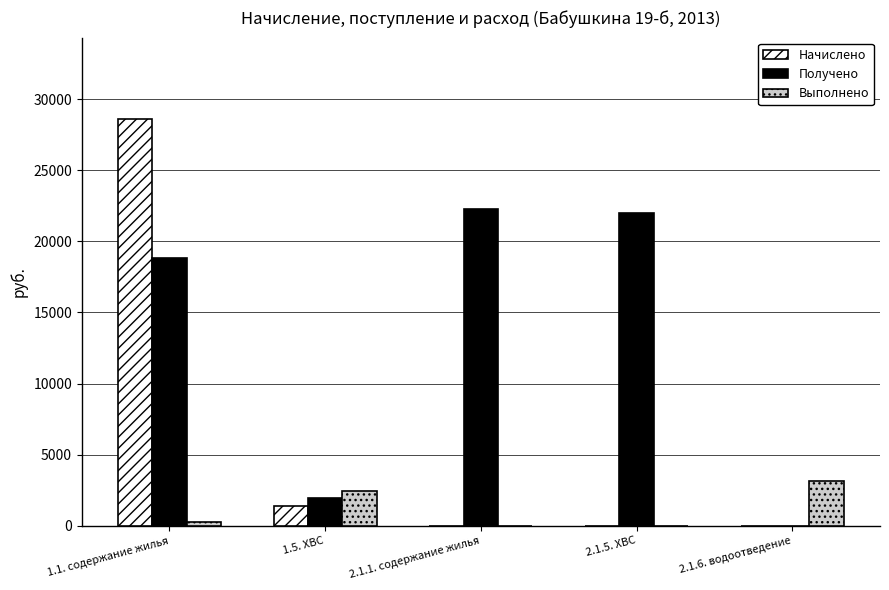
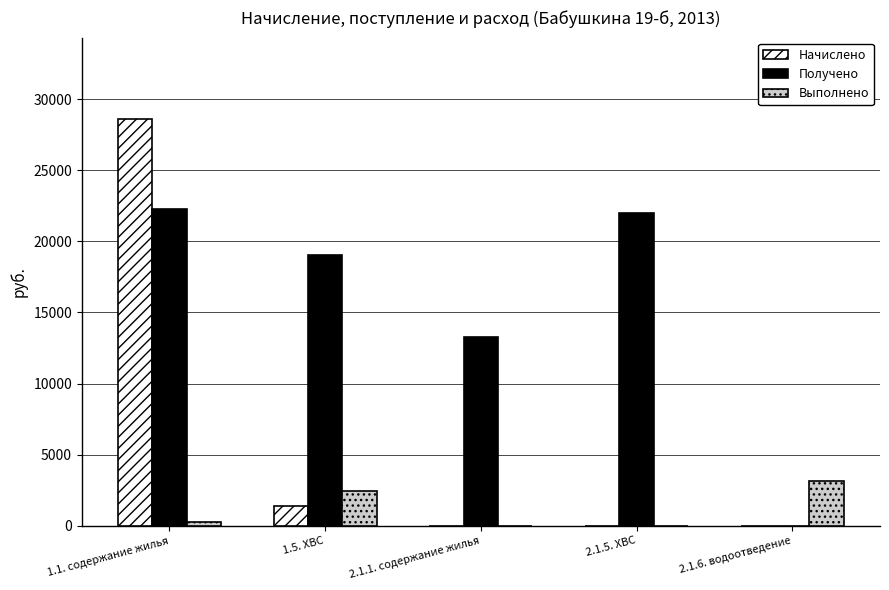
  {
    "Начислено": {
      "1.1. содержание жилья": 28600,
      "1.5. ХВС": 1400,
      "2.1.1. содержание жилья": 0,
      "2.1.5. ХВС": 0,
      "2.1.6. водоотведение": 0
    },
    "Получено": {
-     "1.1. содержание жилья": 18800,
-     "1.5. ХВС": 2000,
-     "2.1.1. содержание жилья": 22300,
+     "1.1. содержание жилья": 22300,
+     "1.5. ХВС": 19000,
+     "2.1.1. содержание жилья": 13300,
      "2.1.5. ХВС": 22000
    },
    "Выполнено": {
      "1.1. содержание жилья": 300,
      "1.5. ХВС": 2500,
      "2.1.1. содержание жилья": 0,
      "2.1.5. ХВС": 0,
      "2.1.6. водоотведение": 3100
    }
  }
